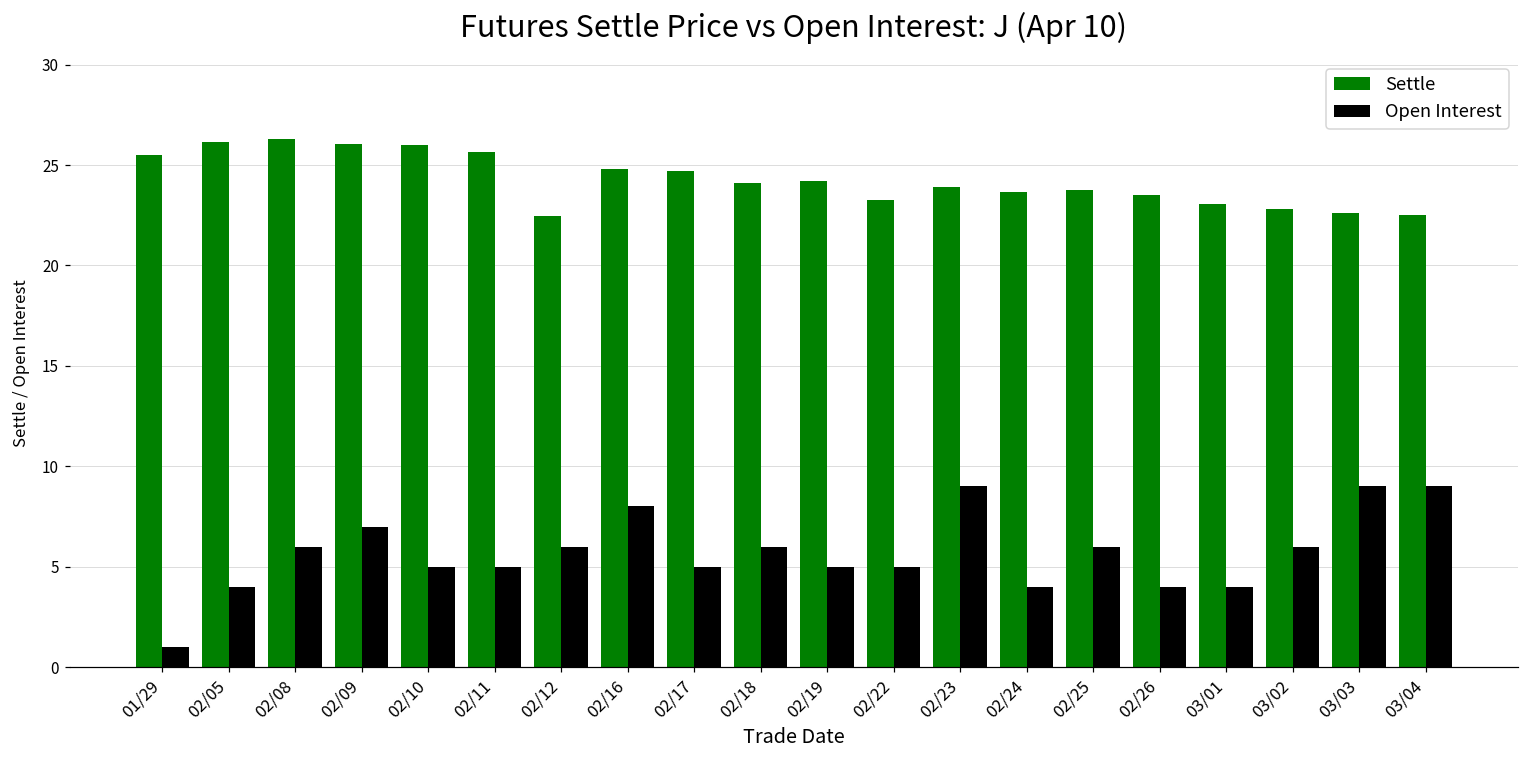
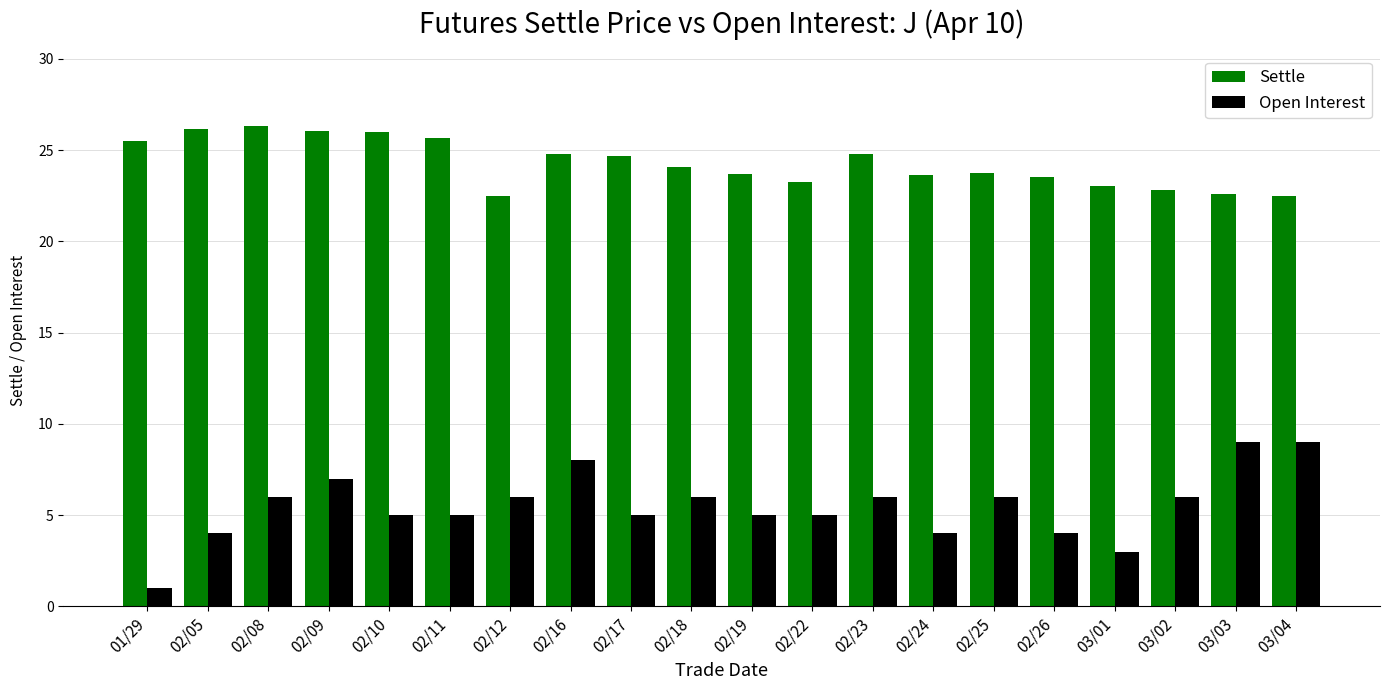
  {
    "Settle": {
      "01/29": 25.5,
      "02/05": 26.2,
      "02/08": 26.3,
      "02/09": 26.1,
      "02/10": 26.0,
      "02/11": 25.7,
      "02/12": 22.5,
      "02/16": 24.8,
      "02/17": 24.7,
      "02/18": 24.1,
-     "02/19": 24.2,
+     "02/19": 23.7,
      "02/22": 23.3,
-     "02/23": 23.9,
+     "02/23": 24.8,
      "02/24": 23.7,
      "02/25": 23.8,
      "02/26": 23.5,
      "03/01": 23.1,
      "03/02": 22.8,
      "03/03": 22.6,
      "03/04": 22.5
    },
    "Open Interest": {
      "01/29": 1,
      "02/05": 4,
      "02/08": 6,
      "02/09": 7,
      "02/10": 5,
      "02/11": 5,
      "02/12": 6,
      "02/16": 8,
      "02/17": 5,
      "02/18": 6,
      "02/19": 5,
      "02/22": 5,
-     "02/23": 9,
+     "02/23": 6,
      "02/24": 4,
      "02/25": 6,
      "02/26": 4,
-     "03/01": 4,
+     "03/01": 3,
      "03/02": 6,
      "03/03": 9,
      "03/04": 9
    }
  }
